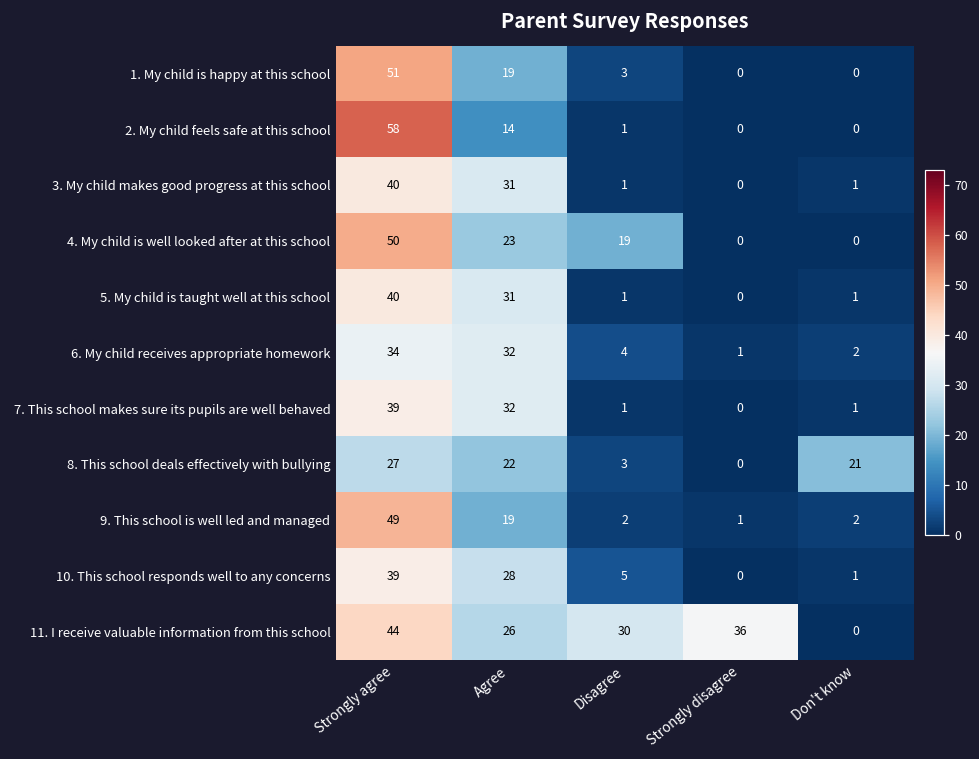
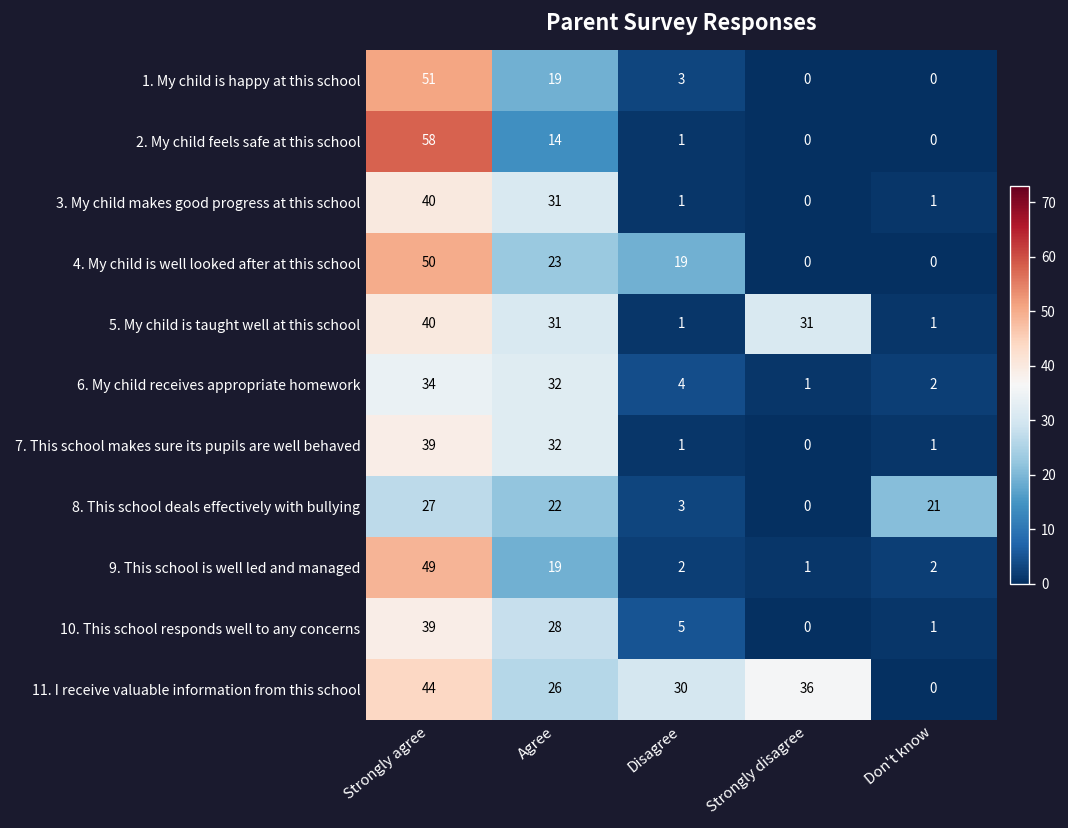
  {
    "1. My child is happy at this school": {
      "Strongly agree": 51,
      "Agree": 19,
      "Disagree": 3,
      "Strongly disagree": 0,
      "Don't know": 0
    },
    "2. My child feels safe at this school": {
      "Strongly agree": 58,
      "Agree": 14,
      "Disagree": 1,
      "Strongly disagree": 0,
      "Don't know": 0
    },
    "3. My child makes good progress at this school": {
      "Strongly agree": 40,
      "Agree": 31,
      "Disagree": 1,
      "Strongly disagree": 0,
      "Don't know": 1
    },
    "4. My child is well looked after at this school": {
      "Strongly agree": 50,
      "Agree": 23,
      "Disagree": 19,
      "Strongly disagree": 0,
      "Don't know": 0
    },
    "5. My child is taught well at this school": {
      "Strongly agree": 40,
      "Agree": 31,
      "Disagree": 1,
-     "Strongly disagree": 0,
+     "Strongly disagree": 31,
      "Don't know": 1
    },
    "6. My child receives appropriate homework": {
      "Strongly agree": 34,
      "Agree": 32,
      "Disagree": 4,
      "Strongly disagree": 1,
      "Don't know": 2
    },
    "7. This school makes sure its pupils are well behaved": {
      "Strongly agree": 39,
      "Agree": 32,
      "Disagree": 1,
      "Strongly disagree": 0,
      "Don't know": 1
    },
    "8. This school deals effectively with bullying": {
      "Strongly agree": 27,
      "Agree": 22,
      "Disagree": 3,
      "Strongly disagree": 0,
      "Don't know": 21
    },
    "9. This school is well led and managed": {
      "Strongly agree": 49,
      "Agree": 19,
      "Disagree": 2,
      "Strongly disagree": 1,
      "Don't know": 2
    },
    "10. This school responds well to any concerns": {
      "Strongly agree": 39,
      "Agree": 28,
      "Disagree": 5,
      "Strongly disagree": 0,
      "Don't know": 1
    },
    "11. I receive valuable information from this school": {
      "Strongly agree": 44,
      "Agree": 26,
      "Disagree": 30,
      "Strongly disagree": 36,
      "Don't know": 0
    }
  }
